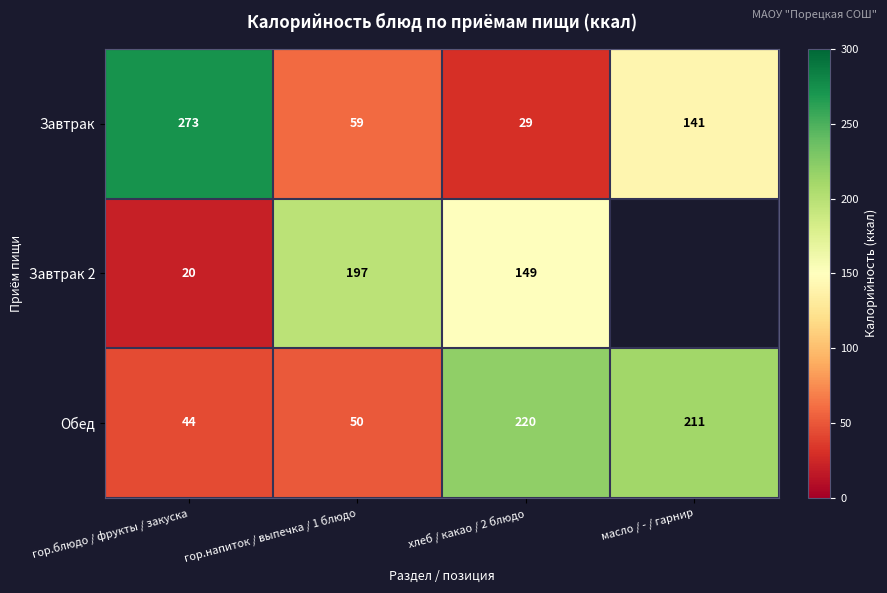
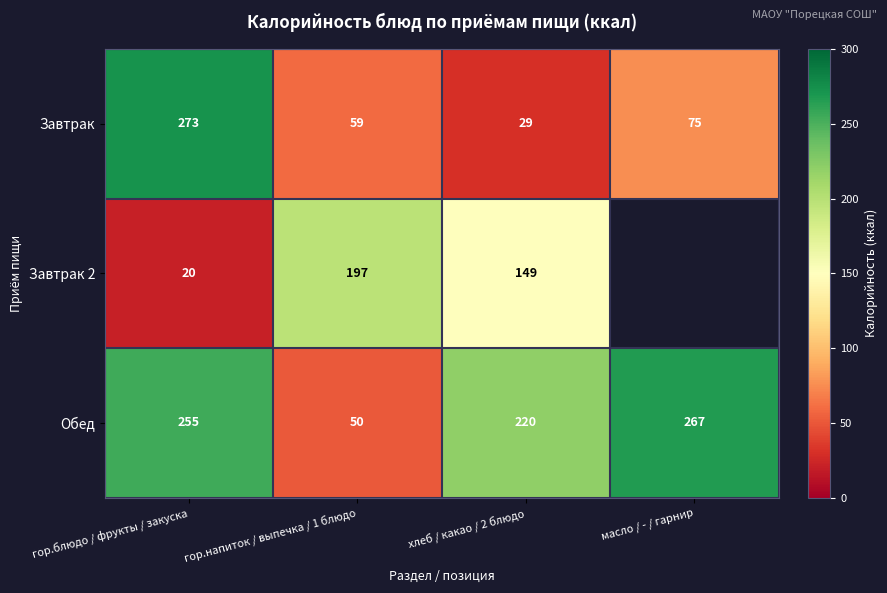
  {
    "Завтрак": {
      "гор.блюдо / фрукты / закуска": 273,
      "гор.напиток / выпечка / 1 блюдо": 59,
      "хлеб / какао / 2 блюдо": 29,
-     "масло / - / гарнир": 141
+     "масло / - / гарнир": 75
    },
    "Завтрак 2": {
      "гор.блюдо / фрукты / закуска": 20,
      "гор.напиток / выпечка / 1 блюдо": 197,
      "хлеб / какао / 2 блюдо": 149
    },
    "Обед": {
-     "гор.блюдо / фрукты / закуска": 44,
+     "гор.блюдо / фрукты / закуска": 255,
      "гор.напиток / выпечка / 1 блюдо": 50,
      "хлеб / какао / 2 блюдо": 220,
-     "масло / - / гарнир": 211
+     "масло / - / гарнир": 267
    }
  }
